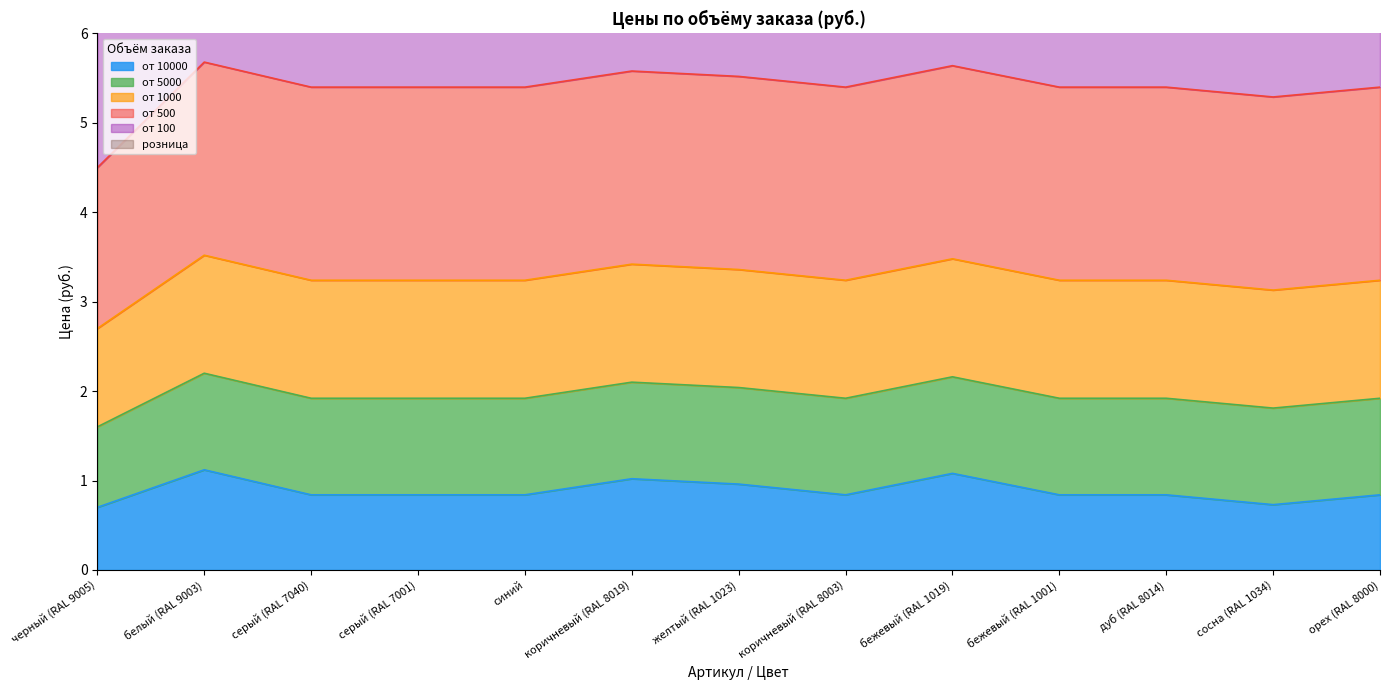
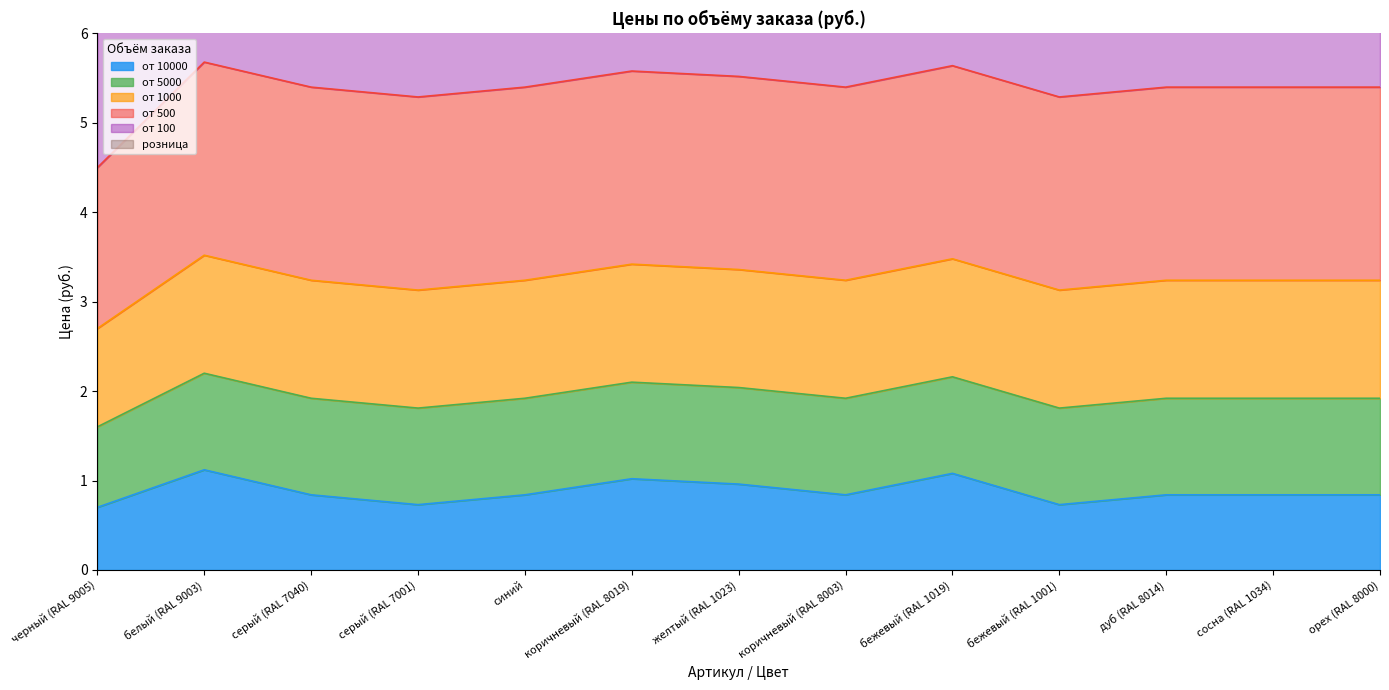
  {
    "от 10000": {
      "черный (RAL 9005)": 0.7,
      "белый (RAL 9003)": 1.1,
      "серый (RAL 7040)": 0.8,
-     "серый (RAL 7001)": 0.8,
+     "серый (RAL 7001)": 0.7,
      "синий": 0.8,
      "коричневый (RAL 8019)": 1.0,
      "желтый (RAL 1023)": 1.0,
      "коричневый (RAL 8003)": 0.8,
      "бежевый (RAL 1019)": 1.1,
-     "бежевый (RAL 1001)": 0.8,
+     "бежевый (RAL 1001)": 0.7,
      "дуб (RAL 8014)": 0.8,
-     "сосна (RAL 1034)": 0.7,
+     "сосна (RAL 1034)": 0.8,
      "орех (RAL 8000)": 0.8
    },
    "от 5000": {
      "черный (RAL 9005)": 0.9,
      "белый (RAL 9003)": 1.1,
      "серый (RAL 7040)": 1.1,
      "серый (RAL 7001)": 1.1,
      "синий": 1.1,
      "коричневый (RAL 8019)": 1.1,
      "желтый (RAL 1023)": 1.1,
      "коричневый (RAL 8003)": 1.1,
      "бежевый (RAL 1019)": 1.1,
      "бежевый (RAL 1001)": 1.1,
      "дуб (RAL 8014)": 1.1,
      "сосна (RAL 1034)": 1.1,
      "орех (RAL 8000)": 1.1
    },
    "от 1000": {
      "черный (RAL 9005)": 1.1,
      "белый (RAL 9003)": 1.3,
      "серый (RAL 7040)": 1.3,
      "серый (RAL 7001)": 1.3,
      "синий": 1.3,
      "коричневый (RAL 8019)": 1.3,
      "желтый (RAL 1023)": 1.3,
      "коричневый (RAL 8003)": 1.3,
      "бежевый (RAL 1019)": 1.3,
      "бежевый (RAL 1001)": 1.3,
      "дуб (RAL 8014)": 1.3,
      "сосна (RAL 1034)": 1.3,
      "орех (RAL 8000)": 1.3
    },
    "от 500": {
      "черный (RAL 9005)": 1.8,
      "белый (RAL 9003)": 2.2,
      "серый (RAL 7040)": 2.2,
      "серый (RAL 7001)": 2.2,
      "синий": 2.2,
      "коричневый (RAL 8019)": 2.2,
      "желтый (RAL 1023)": 2.2,
      "коричневый (RAL 8003)": 2.2,
      "бежевый (RAL 1019)": 2.2,
      "бежевый (RAL 1001)": 2.2,
      "дуб (RAL 8014)": 2.2,
      "сосна (RAL 1034)": 2.2,
      "орех (RAL 8000)": 2.2
    }
  }
